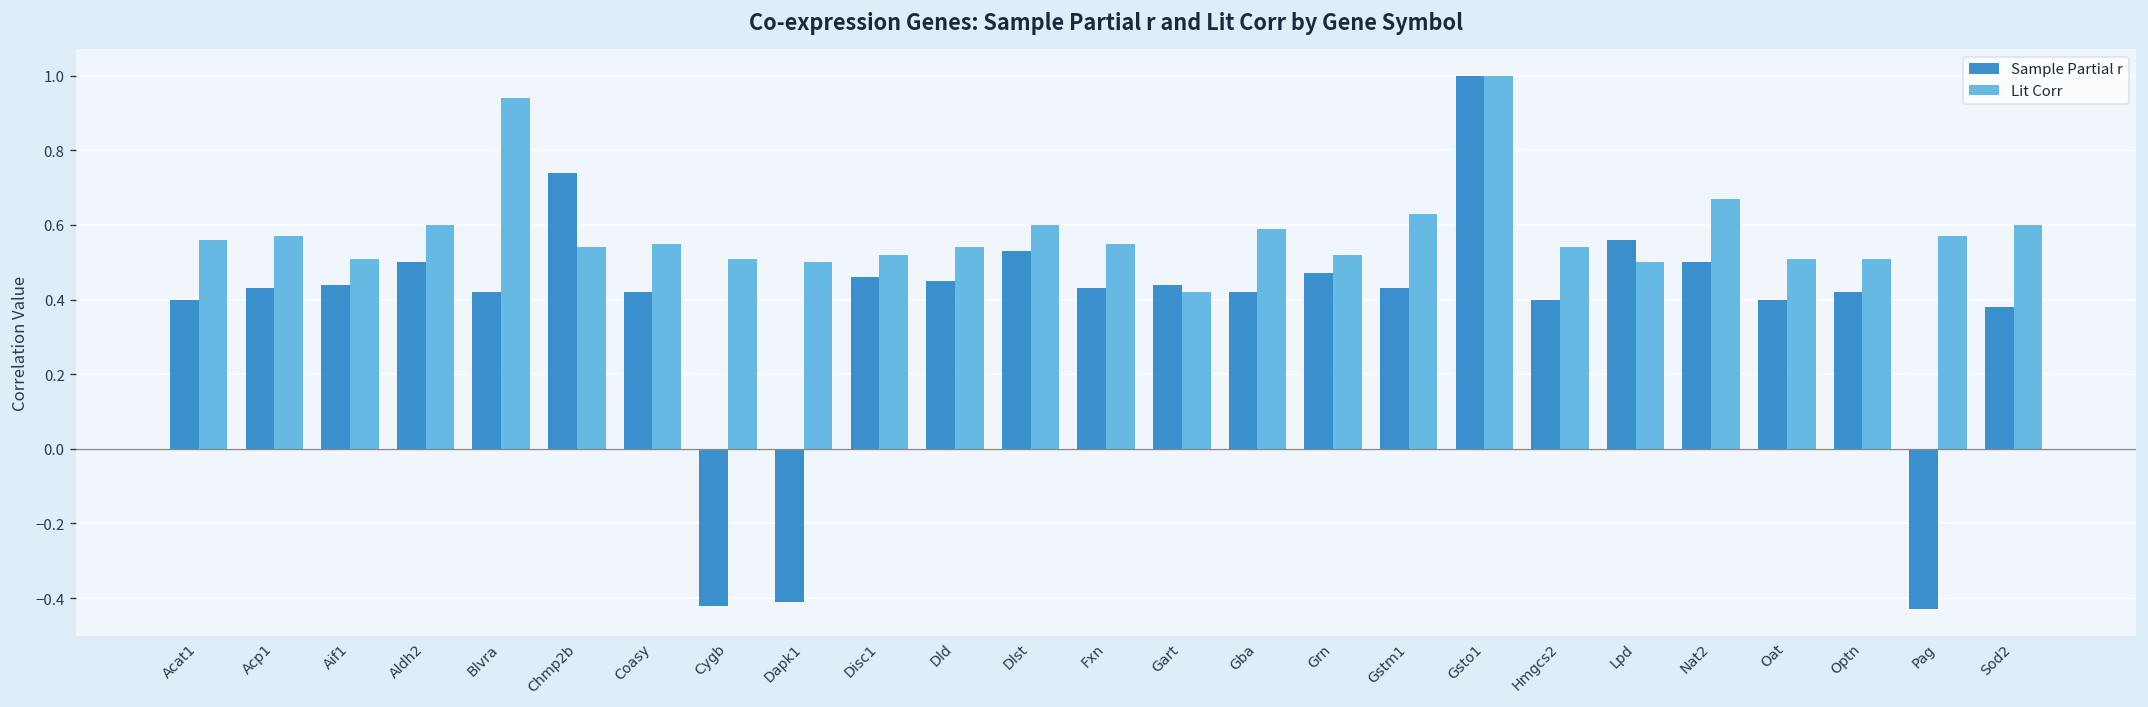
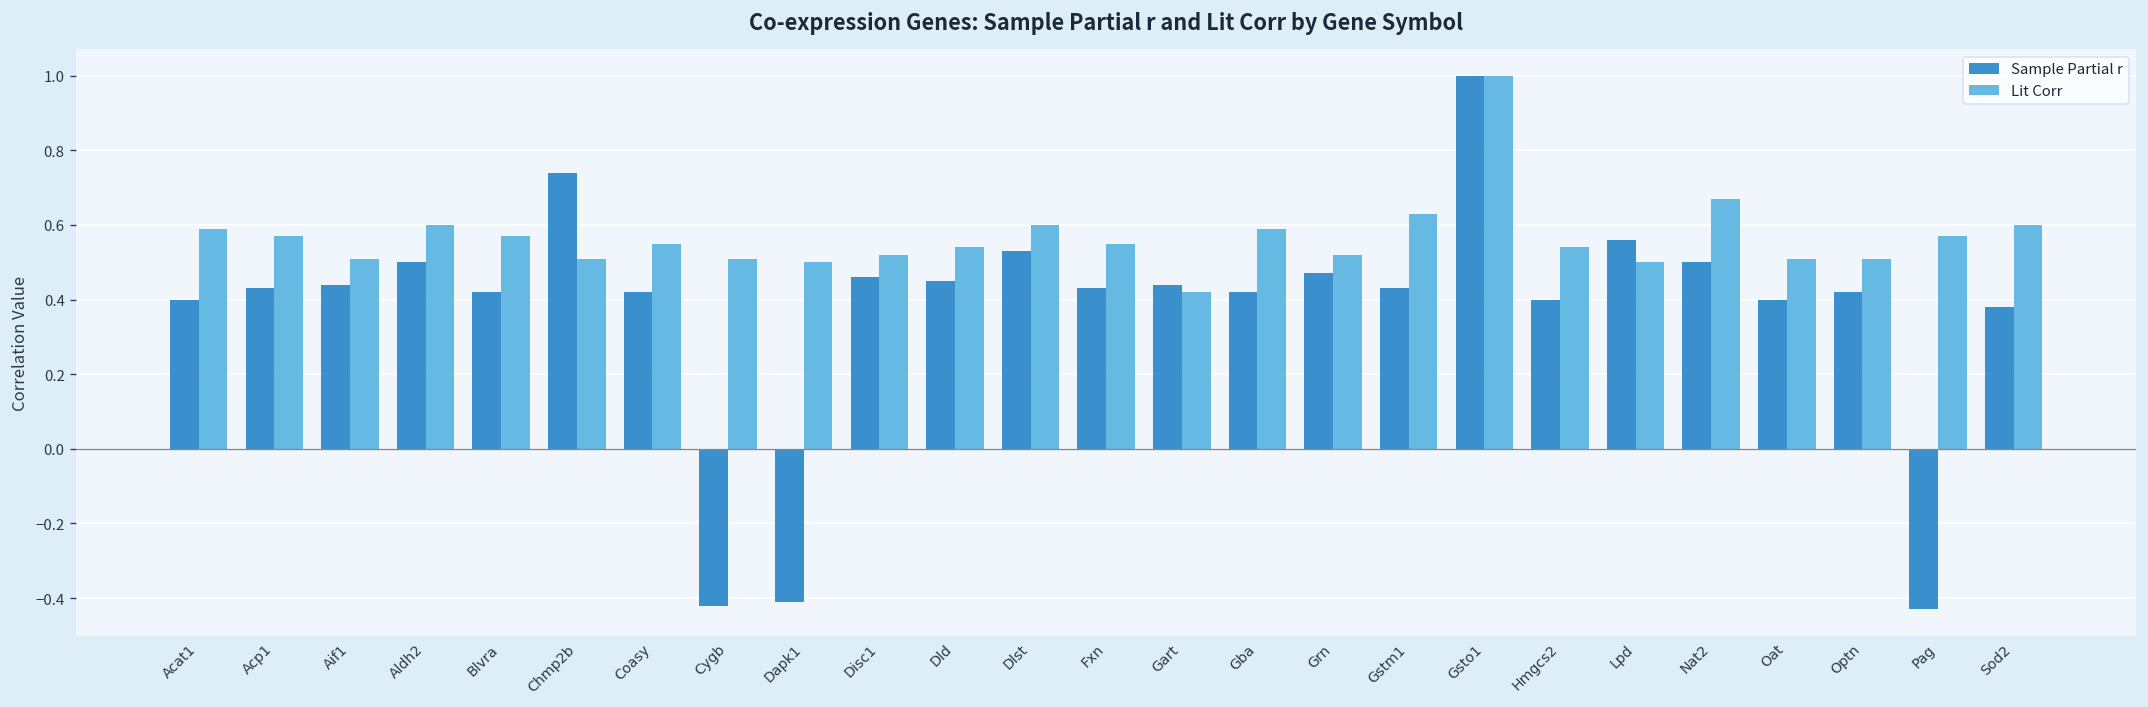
  {
    "Sample Partial r": {
      "Acat1": 0.40,
      "Acp1": 0.43,
      "Aif1": 0.44,
      "Aldh2": 0.50,
      "Blvra": 0.42,
      "Chmp2b": 0.74,
      "Coasy": 0.42,
      "Cygb": -0.42,
      "Dapk1": -0.41,
      "Disc1": 0.46,
      "Dld": 0.45,
      "Dlst": 0.53,
      "Fxn": 0.43,
      "Gart": 0.44,
      "Gba": 0.42,
      "Grn": 0.47,
      "Gstm1": 0.43,
      "Gsto1": 1.00,
      "Hmgcs2": 0.40,
      "Lpd": 0.56,
      "Nat2": 0.50,
      "Oat": 0.40,
      "Optn": 0.42,
      "Pag": -0.43,
      "Sod2": 0.38
    },
    "Lit Corr": {
-     "Acat1": 0.56,
+     "Acat1": 0.59,
      "Acp1": 0.57,
      "Aif1": 0.51,
      "Aldh2": 0.60,
-     "Blvra": 0.94,
-     "Chmp2b": 0.54,
+     "Blvra": 0.57,
+     "Chmp2b": 0.51,
      "Coasy": 0.55,
      "Cygb": 0.51,
      "Dapk1": 0.50,
      "Disc1": 0.52,
      "Dld": 0.54,
      "Dlst": 0.60,
      "Fxn": 0.55,
      "Gart": 0.42,
      "Gba": 0.59,
      "Grn": 0.52,
      "Gstm1": 0.63,
      "Gsto1": 1.00,
      "Hmgcs2": 0.54,
      "Lpd": 0.50,
      "Nat2": 0.67,
      "Oat": 0.51,
      "Optn": 0.51,
      "Pag": 0.57,
      "Sod2": 0.60
    }
  }
